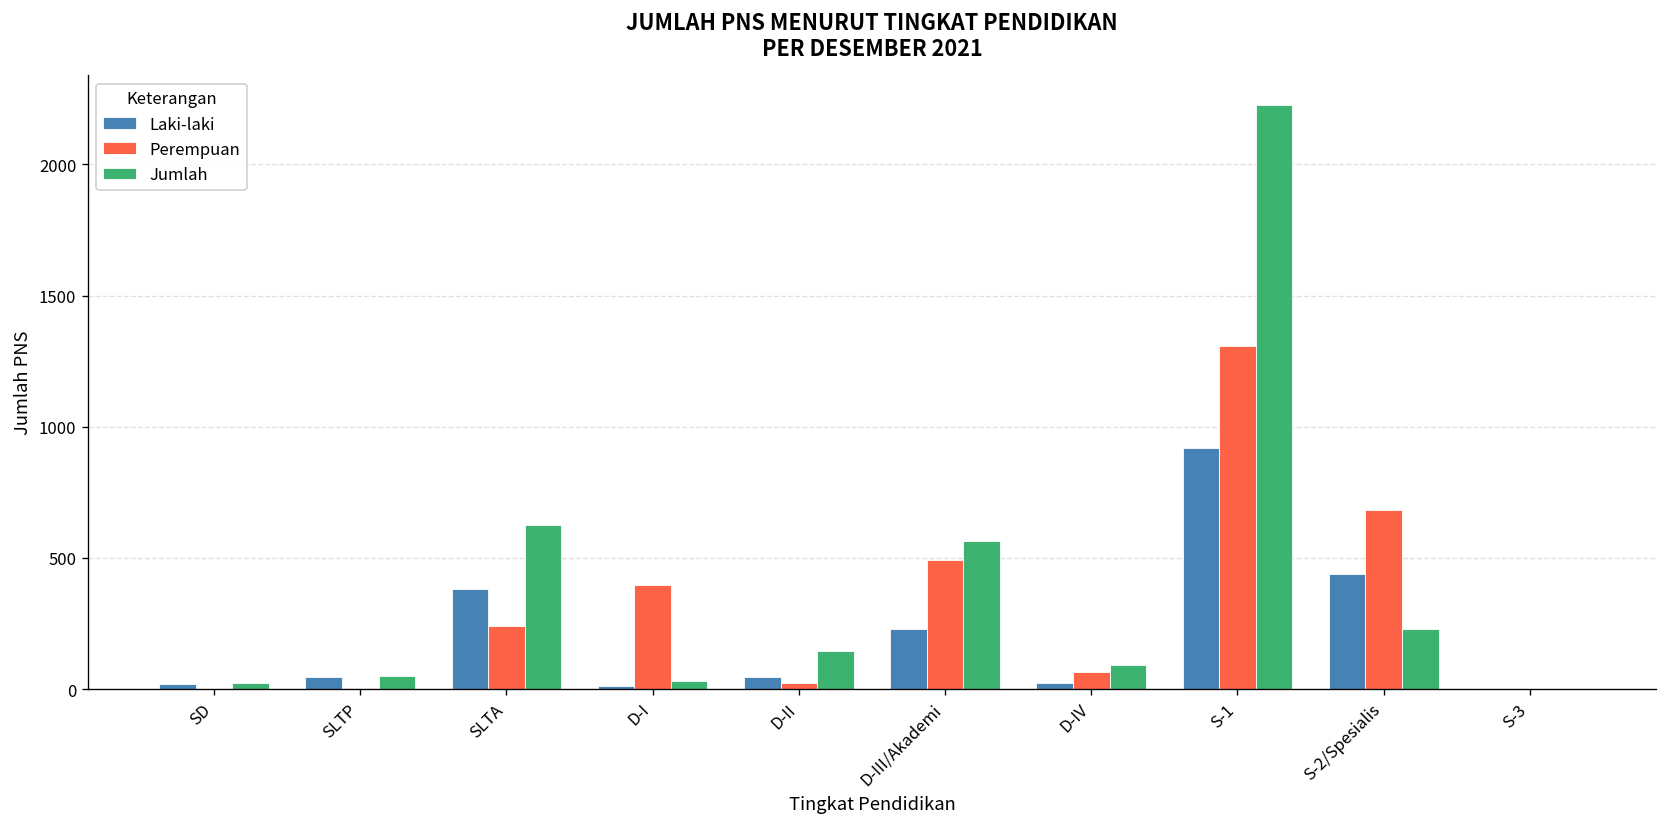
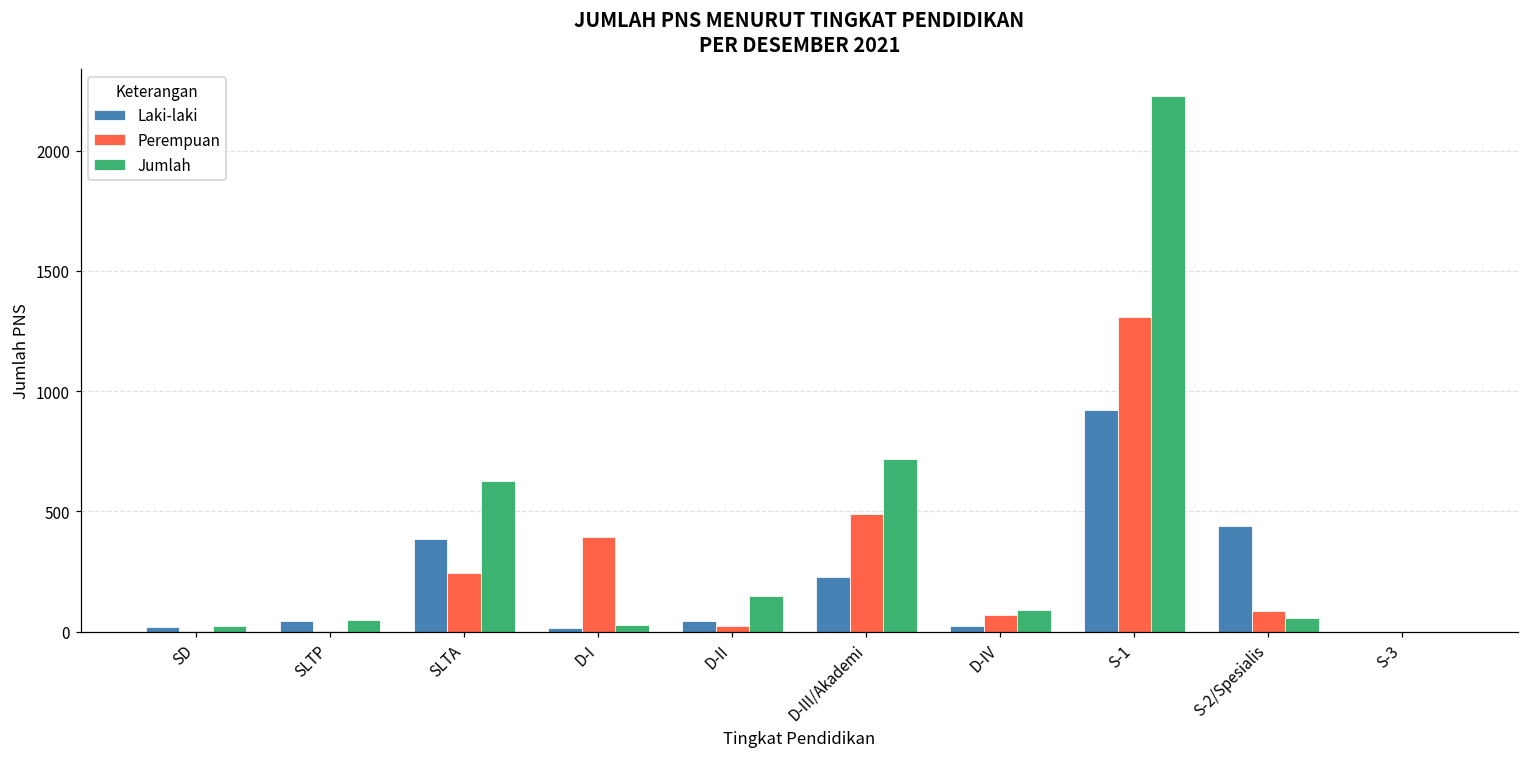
  {
    "Laki-laki": {
      "SD": 20,
      "SLTP": 50,
      "SLTA": 380,
      "D-I": 10,
      "D-II": 50,
      "D-III/Akademi": 230,
      "D-IV": 20,
      "S-1": 920,
      "S-2/Spesialis": 440,
      "S-3": 0
    },
    "Perempuan": {
      "SLTA": 240,
      "D-I": 400,
      "D-II": 20,
      "D-III/Akademi": 490,
      "D-IV": 70,
      "S-1": 1310,
-     "S-2/Spesialis": 680,
+     "S-2/Spesialis": 80,
      "S-3": 0
    },
    "Jumlah": {
      "SD": 20,
      "SLTP": 50,
      "SLTA": 630,
      "D-I": 30,
      "D-II": 150,
-     "D-III/Akademi": 570,
+     "D-III/Akademi": 720,
      "D-IV": 90,
      "S-1": 2230,
-     "S-2/Spesialis": 230,
+     "S-2/Spesialis": 60,
      "S-3": 0
    }
  }
